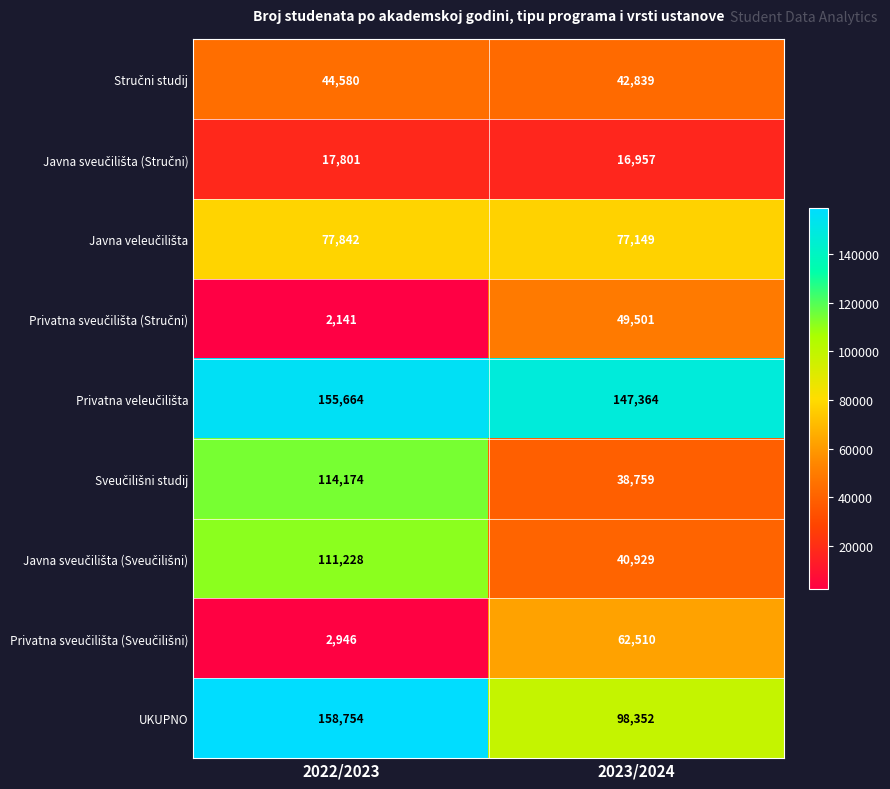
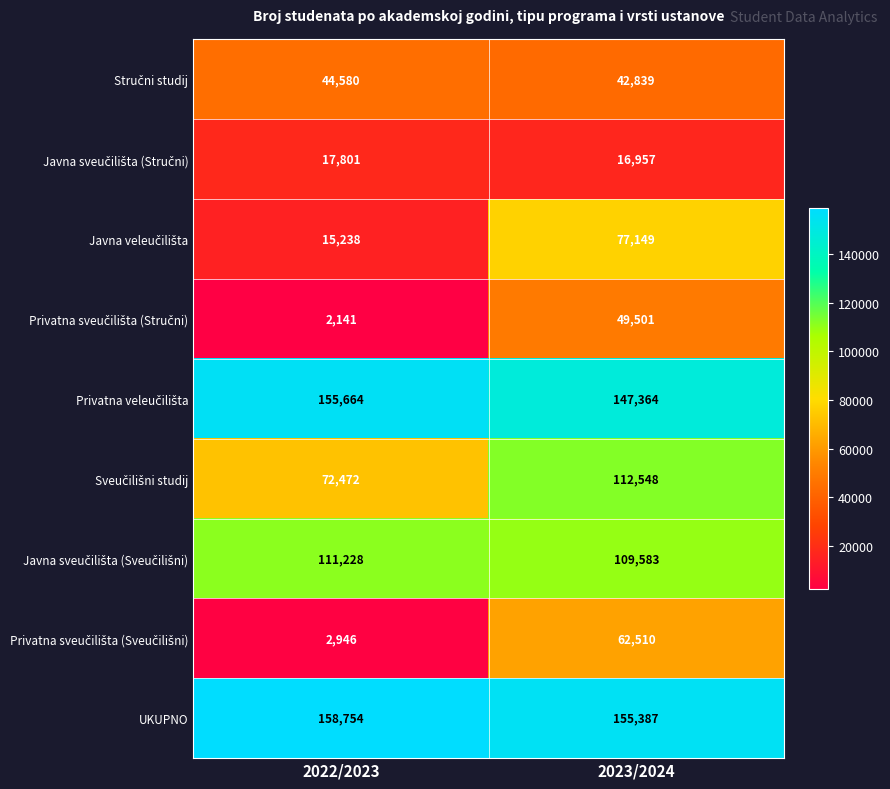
  {
    "Stručni studij": {
      "2022/2023": "44,580",
      "2023/2024": "42,839"
    },
    "Javna sveučilišta (Stručni)": {
      "2022/2023": "17,801",
      "2023/2024": "16,957"
    },
    "Javna veleučilišta": {
-     "2022/2023": "77,842",
+     "2022/2023": "15,238",
      "2023/2024": "77,149"
    },
    "Privatna sveučilišta (Stručni)": {
      "2022/2023": "2,141",
      "2023/2024": "49,501"
    },
    "Privatna veleučilišta": {
      "2022/2023": "155,664",
      "2023/2024": "147,364"
    },
    "Sveučilišni studij": {
-     "2022/2023": "114,174",
-     "2023/2024": "38,759"
+     "2022/2023": "72,472",
+     "2023/2024": "112,548"
    },
    "Javna sveučilišta (Sveučilišni)": {
      "2022/2023": "111,228",
-     "2023/2024": "40,929"
+     "2023/2024": "109,583"
    },
    "Privatna sveučilišta (Sveučilišni)": {
      "2022/2023": "2,946",
      "2023/2024": "62,510"
    },
    "UKUPNO": {
      "2022/2023": "158,754",
-     "2023/2024": "98,352"
+     "2023/2024": "155,387"
    }
  }
